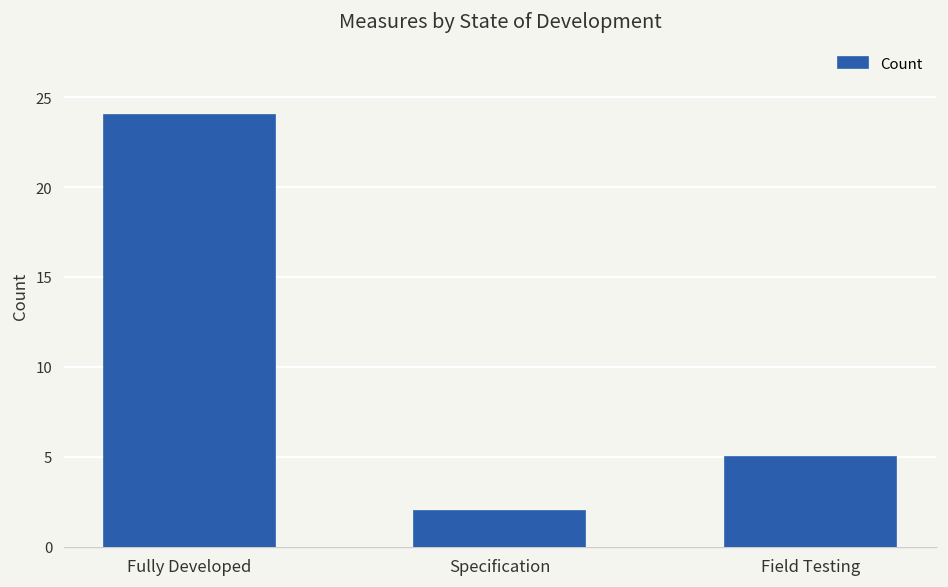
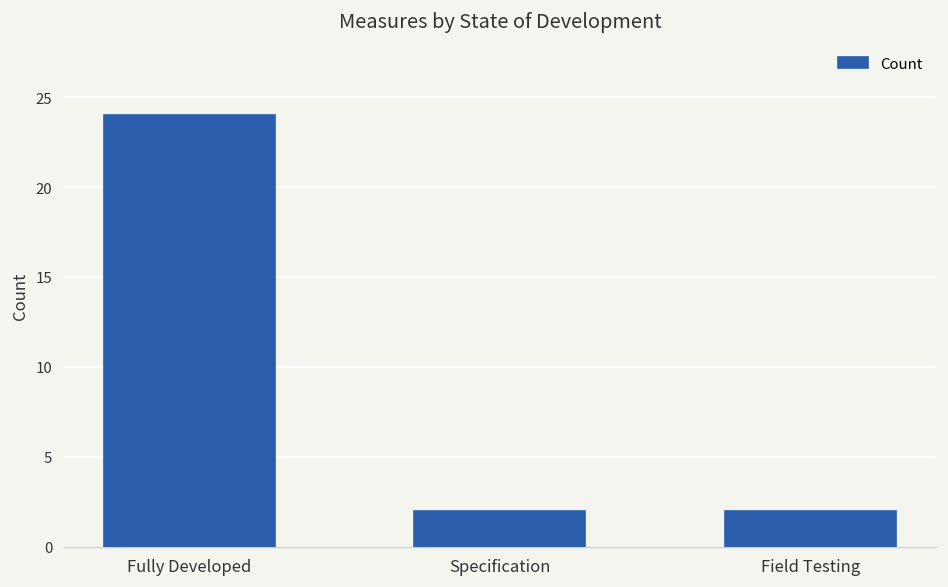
  {
    "Fully Developed": 24,
    "Specification": 2,
-   "Field Testing": 5
+   "Field Testing": 2
  }
